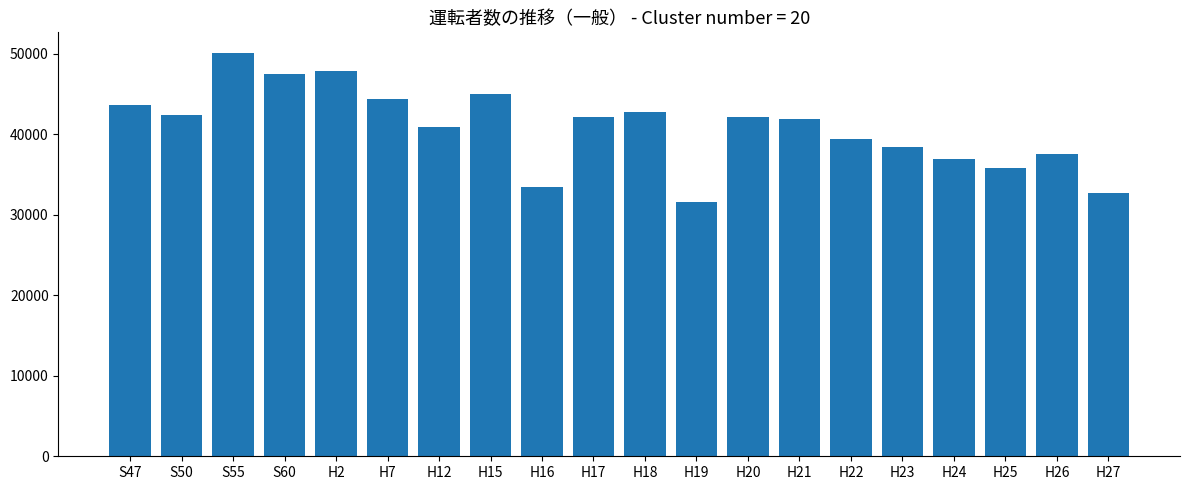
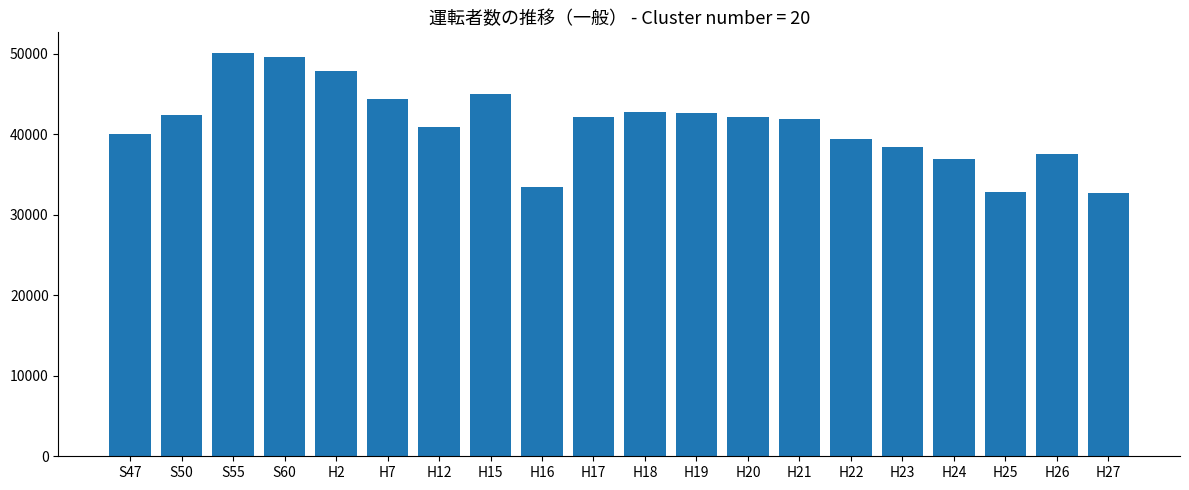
  {
-   "S47": 44000,
+   "S47": 40000,
    "S50": 42000,
    "S55": 50000,
-   "S60": 48000,
+   "S60": 50000,
    "H2": 48000,
    "H7": 44000,
    "H12": 41000,
    "H15": 45000,
    "H16": 33000,
    "H17": 42000,
    "H18": 43000,
-   "H19": 32000,
+   "H19": 43000,
    "H20": 42000,
    "H21": 42000,
    "H22": 39000,
    "H23": 38000,
    "H24": 37000,
-   "H25": 36000,
+   "H25": 33000,
    "H26": 38000,
    "H27": 33000
  }
